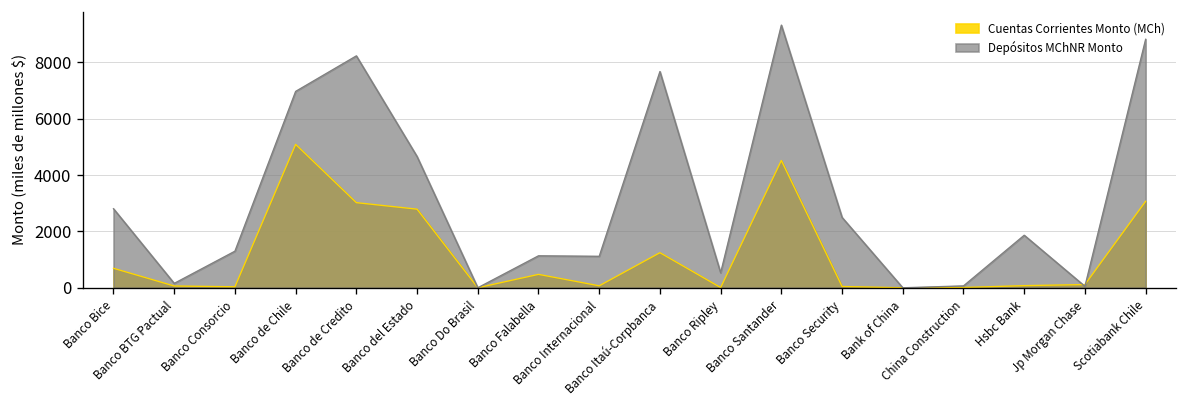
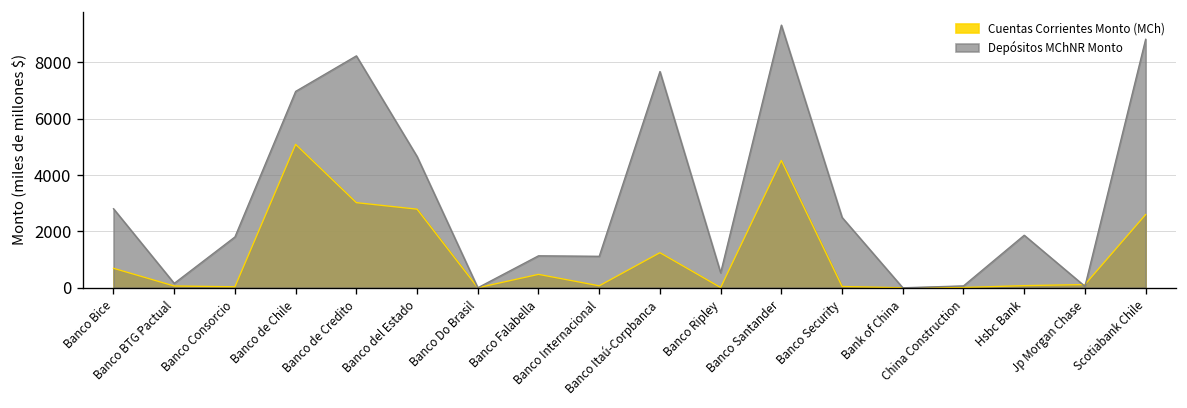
  {
    "Cuentas Corrientes Monto (MCh)": {
      "Banco Bice": 700,
      "Banco Consorcio": 0,
      "Banco de Chile": 5100,
      "Banco de Credito": 3000,
      "Banco del Estado": 2800,
      "Banco Falabella": 500,
      "Banco Internacional": 100,
      "Banco Itaú-Corpbanca": 1200,
      "Banco Ripley": 0,
      "Banco Santander": 4500,
      "Banco Security": 0,
      "Hsbc Bank": 100,
-     "Scotiabank Chile": 3100
+     "Scotiabank Chile": 2600
    },
    "Depósitos MChNR Monto": {
      "Banco Bice": 2800,
-     "Banco Consorcio": 1300,
+     "Banco Consorcio": 1800,
      "Banco de Chile": 7000,
      "Banco de Credito": 8200,
      "Banco del Estado": 4700,
      "Banco Falabella": 1100,
      "Banco Internacional": 1100,
      "Banco Itaú-Corpbanca": 7700,
      "Banco Ripley": 500,
      "Banco Santander": 9300,
      "Banco Security": 2500,
      "Hsbc Bank": 1900,
      "Scotiabank Chile": 8800
    }
  }
